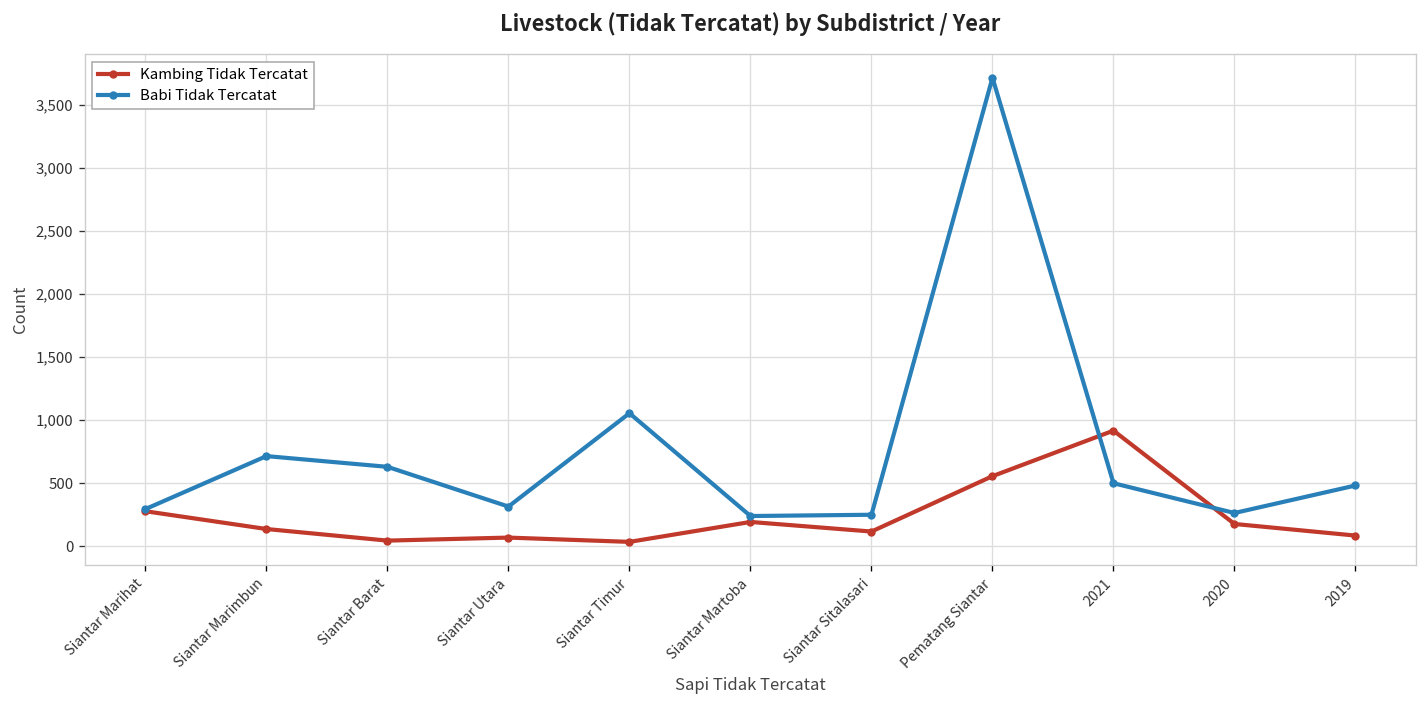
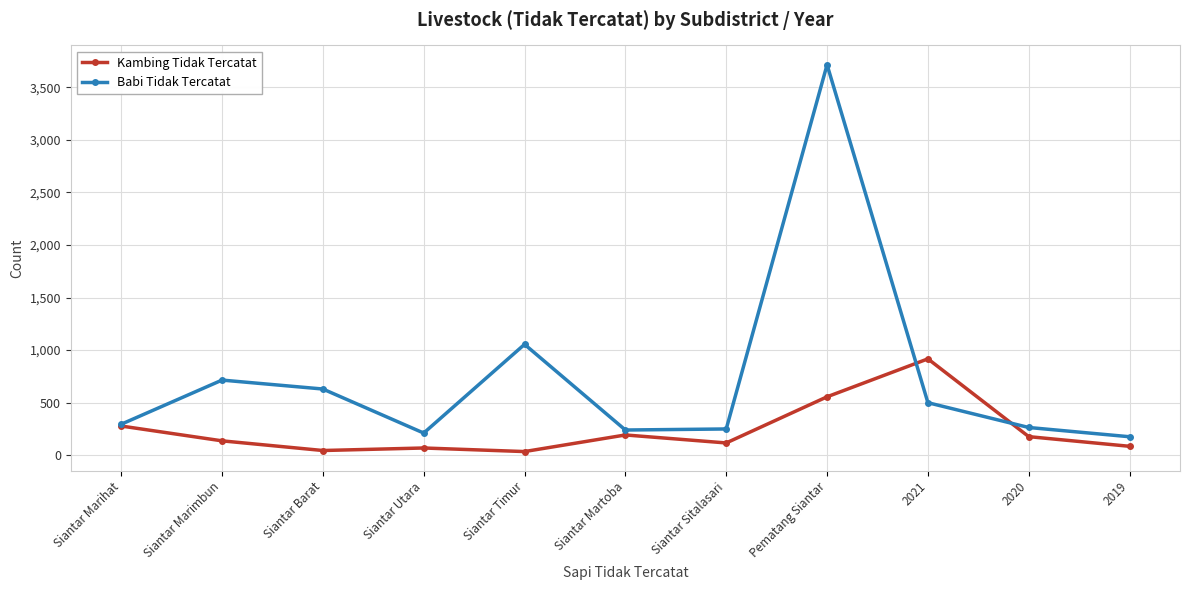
  {
    "Kambing Tidak Tercatat": {
      "Siantar Marimbun": "140",
      "Siantar Barat": "50",
      "Siantar Utara": "70",
      "Siantar Timur": "40",
      "Siantar Martoba": "190",
      "Siantar Sitalasari": "120",
      "Pematang Siantar": "560",
      "2021": "920",
      "2020": "180",
      "2019": "90"
    },
    "Babi Tidak Tercatat": {
      "Siantar Marimbun": "720",
      "Siantar Barat": "630",
-     "Siantar Utara": "320",
+     "Siantar Utara": "210",
      "Siantar Timur": "1,060",
      "Siantar Martoba": "240",
      "Siantar Sitalasari": "250",
      "Pematang Siantar": "3,720",
      "2021": "500",
      "2020": "260",
-     "2019": "480"
+     "2019": "180"
    }
  }
